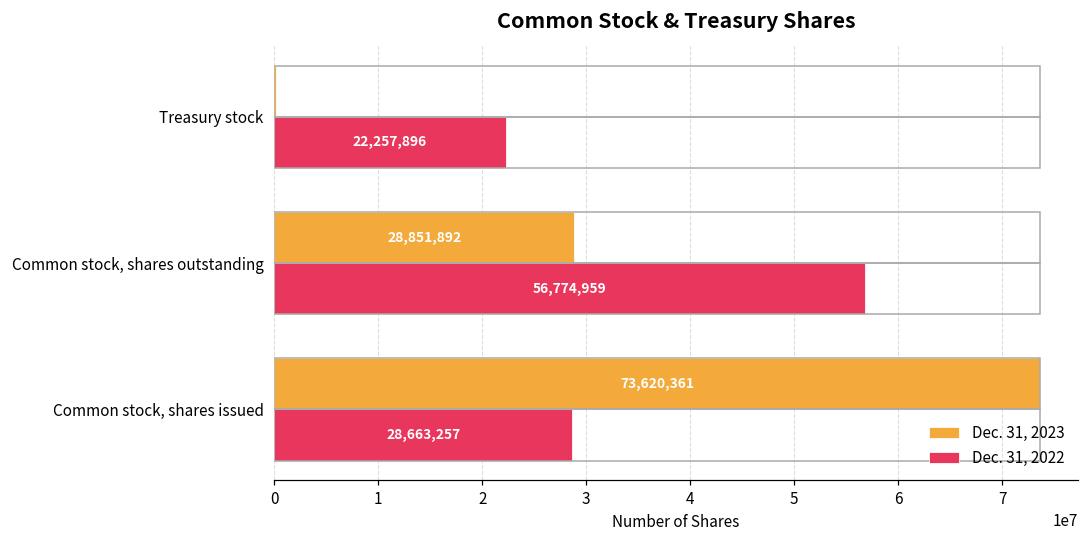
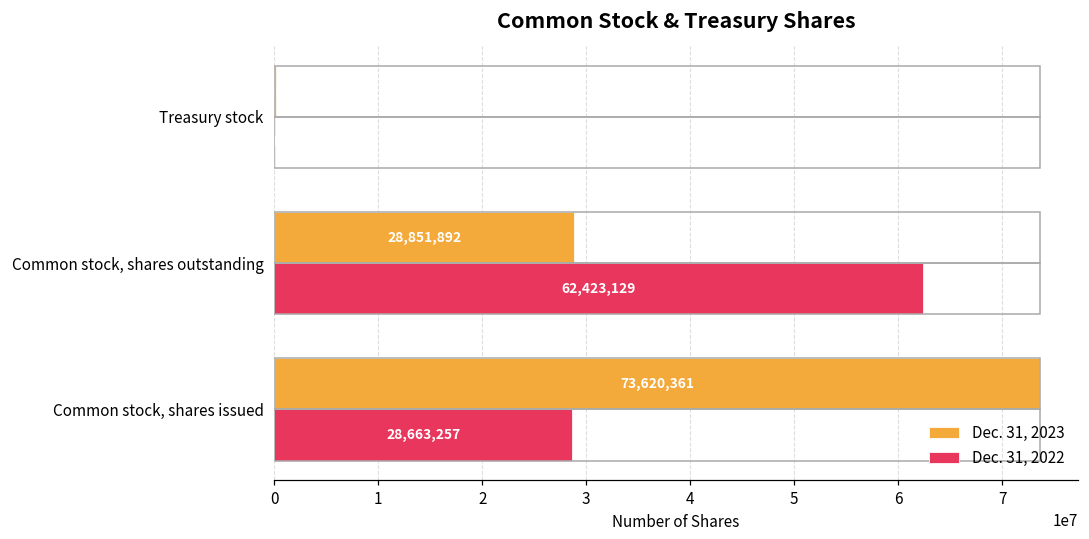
  {
    "Dec. 31, 2023": {
      "Common stock, shares outstanding": "28,851,892",
      "Common stock, shares issued": "73,620,361"
    },
    "Dec. 31, 2022": {
-     "Treasury stock": "22000000",
-     "Common stock, shares outstanding": "56,774,959",
+     "Treasury stock": "0",
+     "Common stock, shares outstanding": "62,423,129",
      "Common stock, shares issued": "28,663,257"
    }
  }
